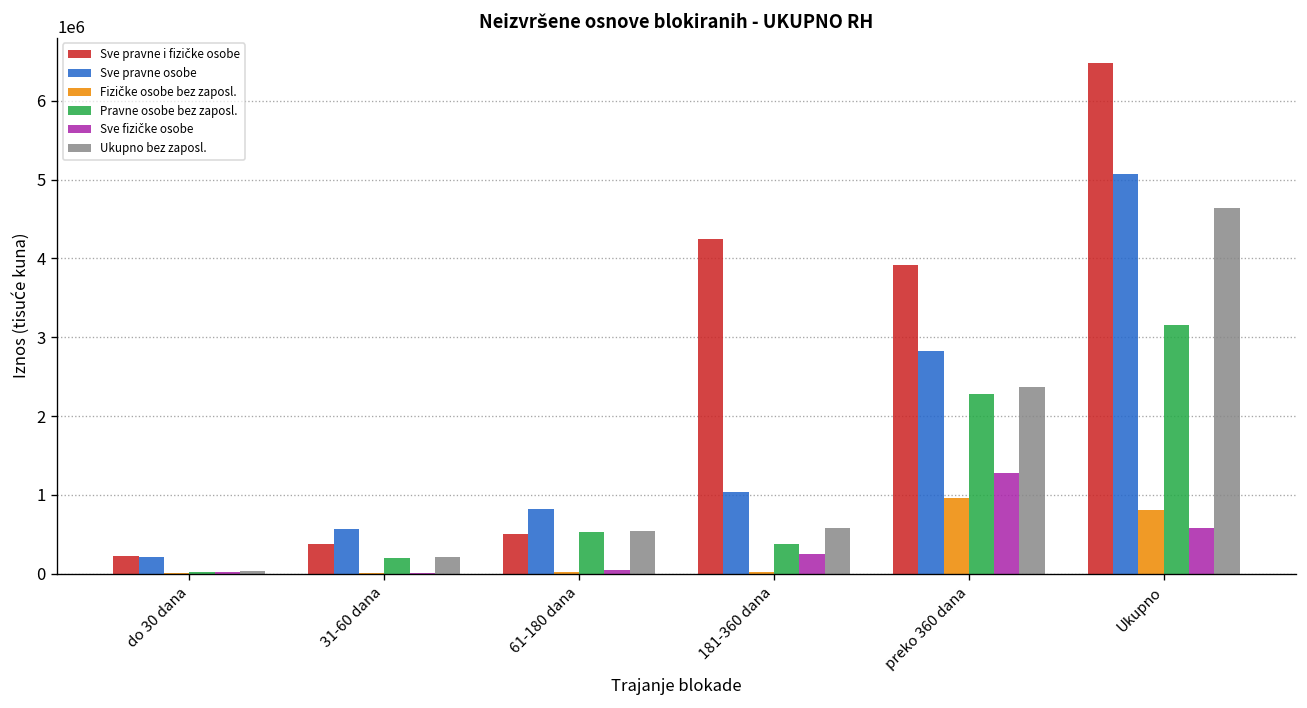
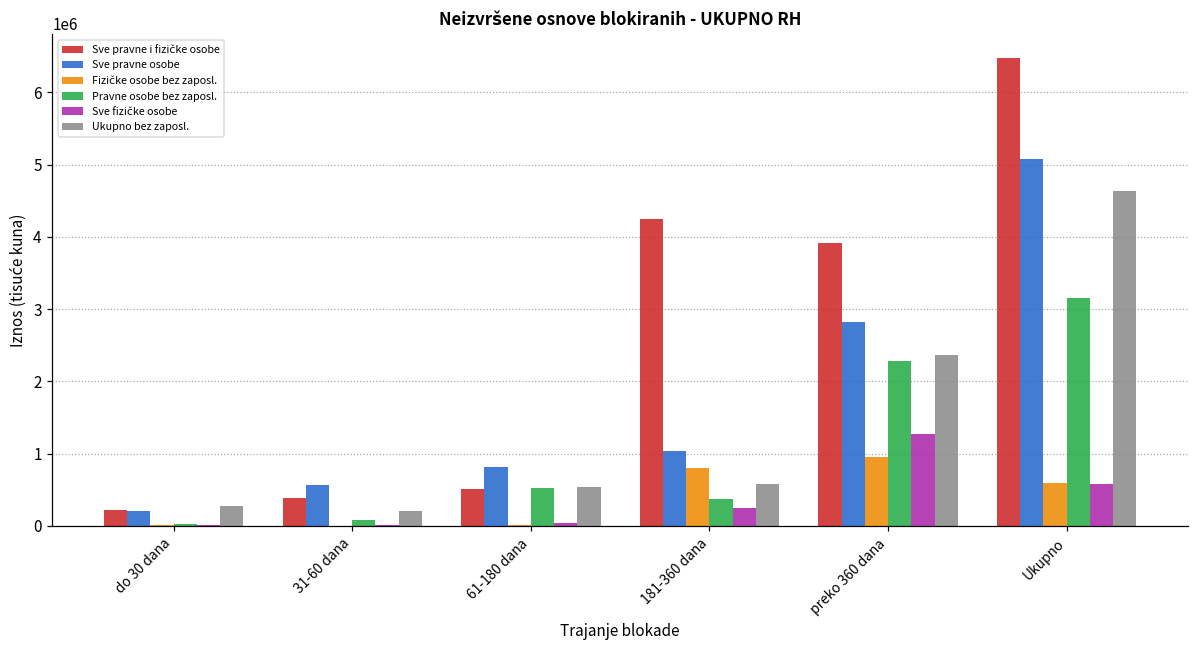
  {
    "Sve pravne i fizičke osobe": {
      "do 30 dana": 200000,
      "31-60 dana": 400000,
      "61-180 dana": 500000,
      "181-360 dana": 4300000,
      "preko 360 dana": 3900000,
      "Ukupno": 6500000
    },
    "Sve pravne osobe": {
      "do 30 dana": 200000,
      "31-60 dana": 600000,
      "61-180 dana": 800000,
      "181-360 dana": 1000000,
      "preko 360 dana": 2800000,
      "Ukupno": 5100000
    },
    "Fizičke osobe bez zaposl.": {
-     "181-360 dana": 0,
+     "181-360 dana": 800000,
      "preko 360 dana": 1000000,
-     "Ukupno": 800000
+     "Ukupno": 600000
    },
    "Pravne osobe bez zaposl.": {
-     "31-60 dana": 200000,
+     "31-60 dana": 100000,
      "61-180 dana": 500000,
      "181-360 dana": 400000,
      "preko 360 dana": 2300000,
      "Ukupno": 3200000
    },
    "Sve fizičke osobe": {
      "61-180 dana": 0,
      "181-360 dana": 200000,
      "preko 360 dana": 1300000,
      "Ukupno": 600000
    },
    "Ukupno bez zaposl.": {
-     "do 30 dana": 0,
+     "do 30 dana": 300000,
      "31-60 dana": 200000,
      "61-180 dana": 500000,
      "181-360 dana": 600000,
      "preko 360 dana": 2400000,
      "Ukupno": 4600000
    }
  }
